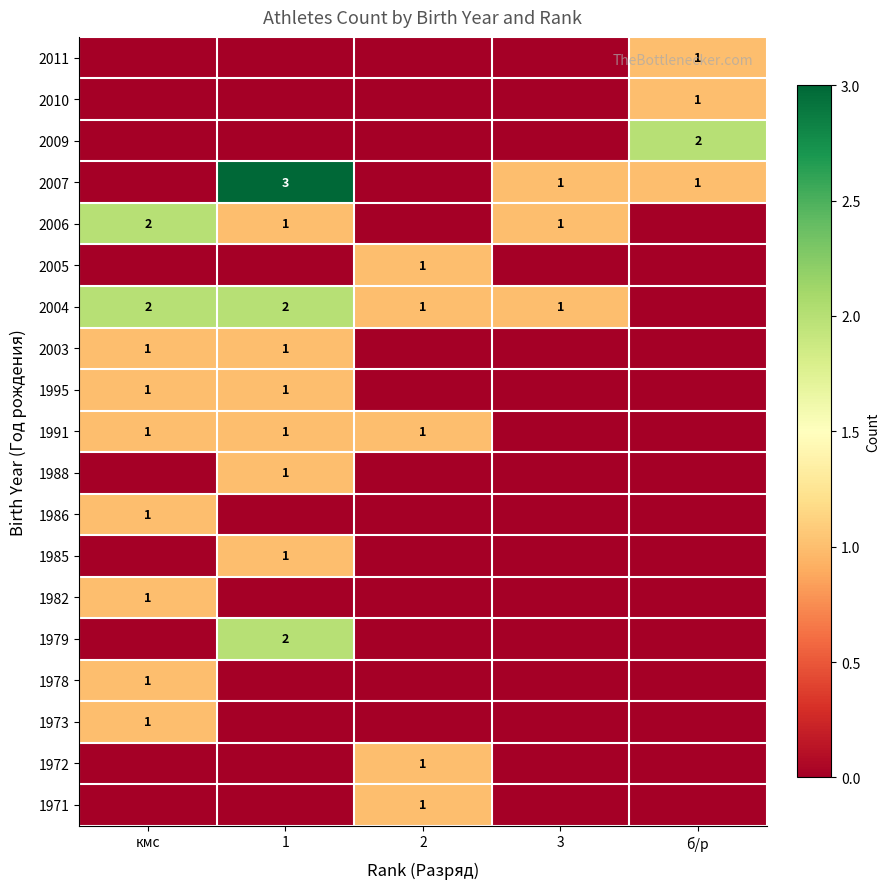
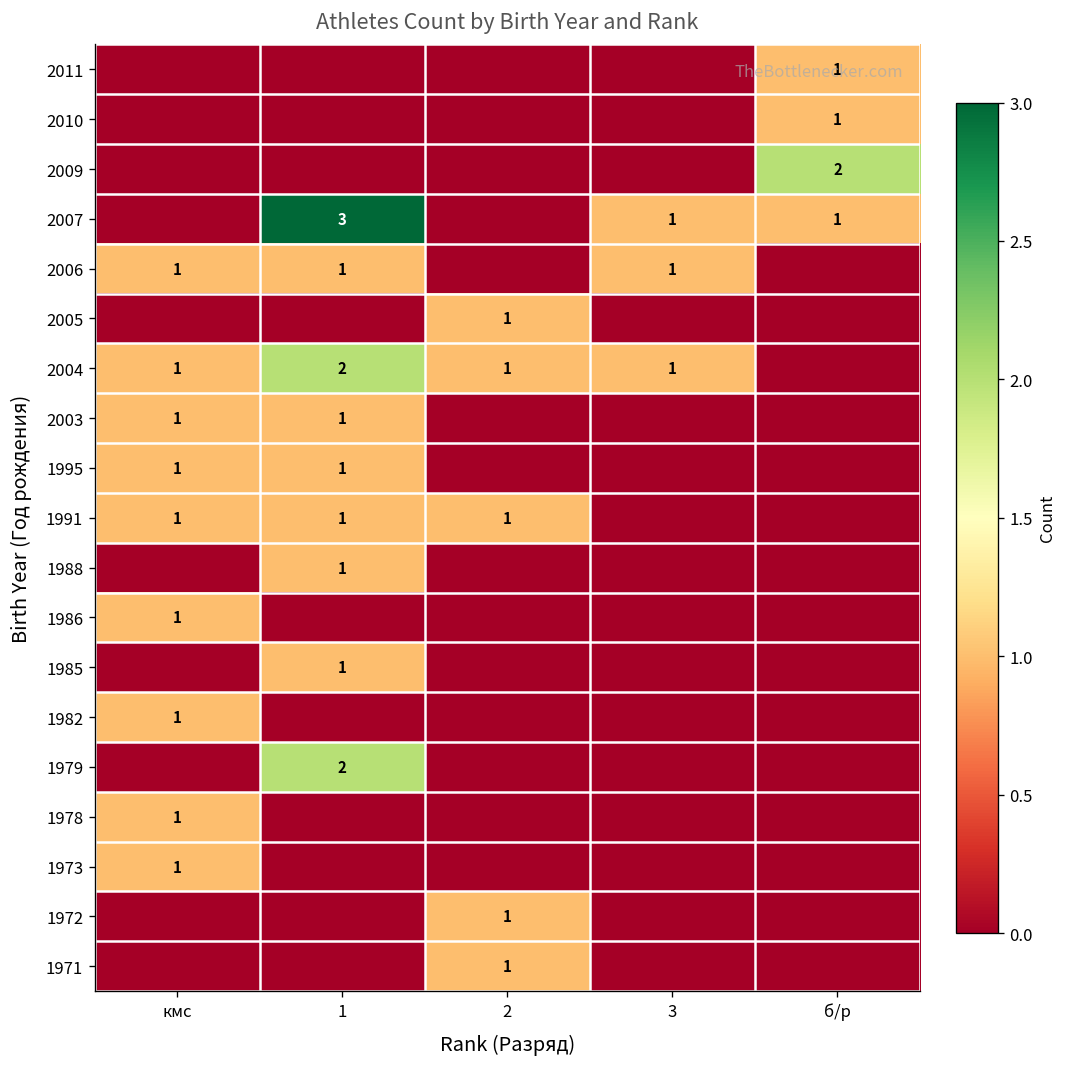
  {
    "2010": {
      "б/р": 1
    },
    "2009": {
      "б/р": 2
    },
    "2007": {
      "1": 3,
      "3": 1,
      "б/р": 1
    },
    "2006": {
-     "кмс": 2,
+     "кмс": 1,
      "1": 1,
      "3": 1
    },
    "2005": {
      "2": 1
    },
    "2004": {
-     "кмс": 2,
+     "кмс": 1,
      "1": 2,
      "2": 1,
      "3": 1
    },
    "2003": {
      "кмс": 1,
      "1": 1
    },
    "1995": {
      "кмс": 1,
      "1": 1
    },
    "1991": {
      "кмс": 1,
      "1": 1,
      "2": 1
    },
    "1988": {
      "1": 1
    },
    "1986": {
      "кмс": 1
    },
    "1985": {
      "1": 1
    },
    "1982": {
      "кмс": 1
    },
    "1979": {
      "1": 2
    },
    "1978": {
      "кмс": 1
    },
    "1973": {
      "кмс": 1
    },
    "1972": {
      "2": 1
    },
    "1971": {
      "2": 1
    }
  }
